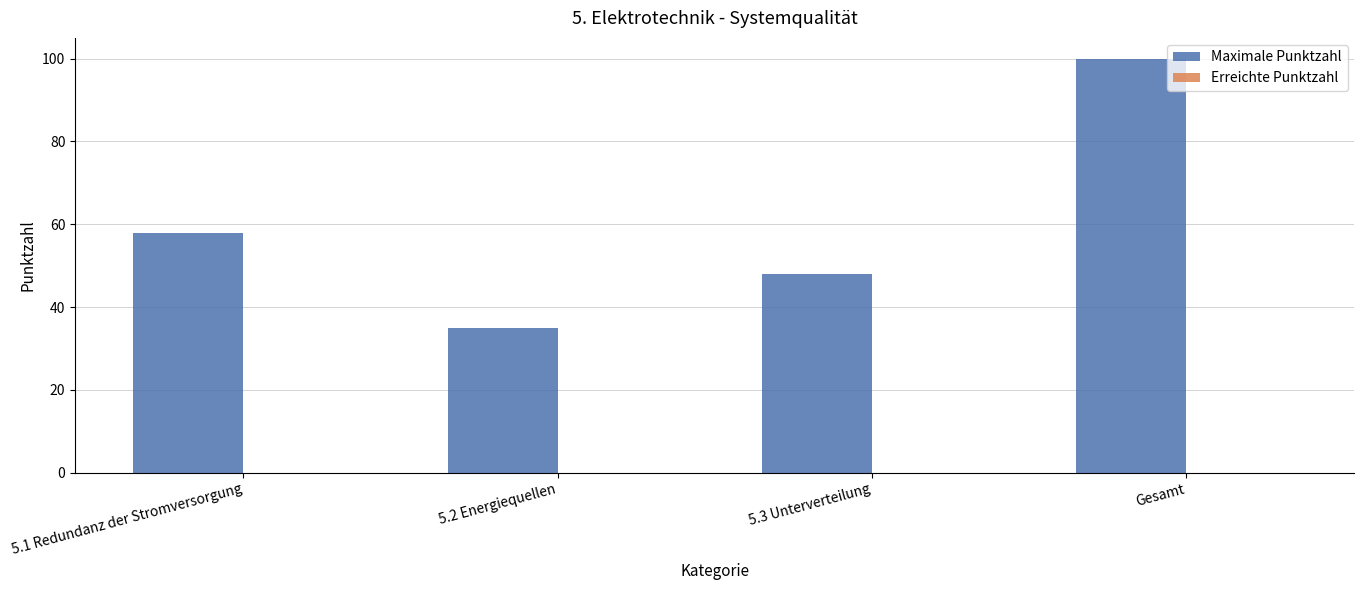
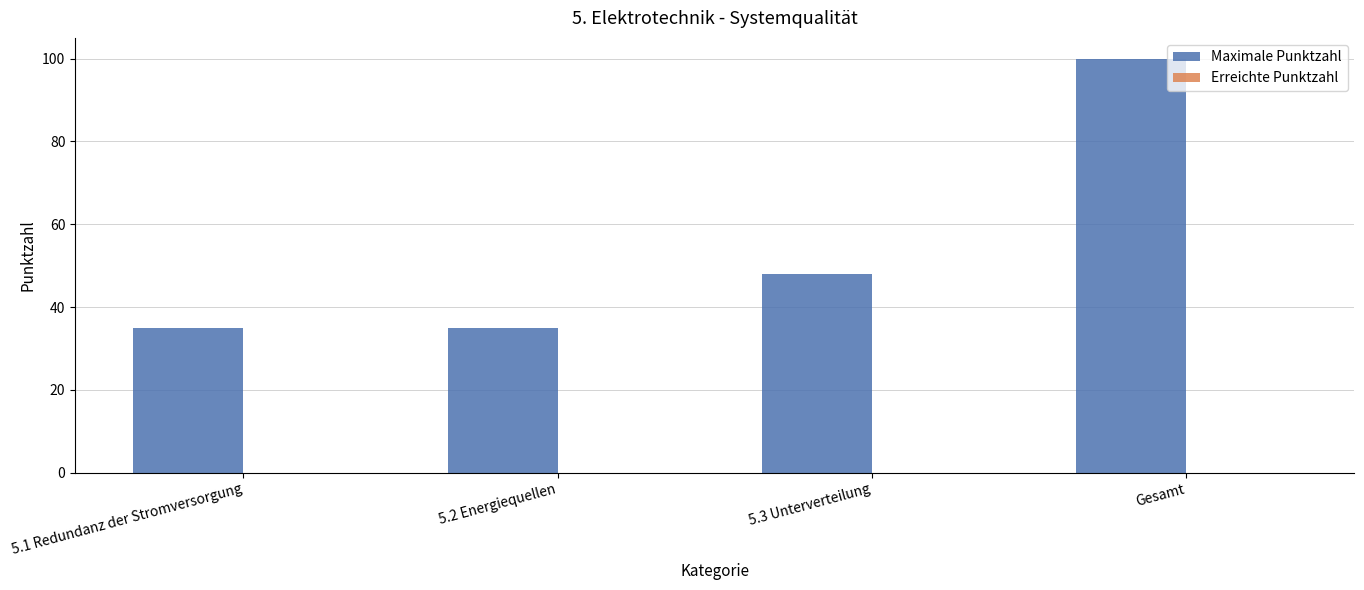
  {
    "Maximale Punktzahl": {
-     "5.1 Redundanz der Stromversorgung": 58,
+     "5.1 Redundanz der Stromversorgung": 35,
      "5.2 Energiequellen": 35,
      "5.3 Unterverteilung": 48,
      "Gesamt": 100
    },
    "Erreichte Punktzahl": {
      "5.1 Redundanz der Stromversorgung": 0,
      "5.2 Energiequellen": 0,
      "5.3 Unterverteilung": 0,
      "Gesamt": 0
    }
  }
